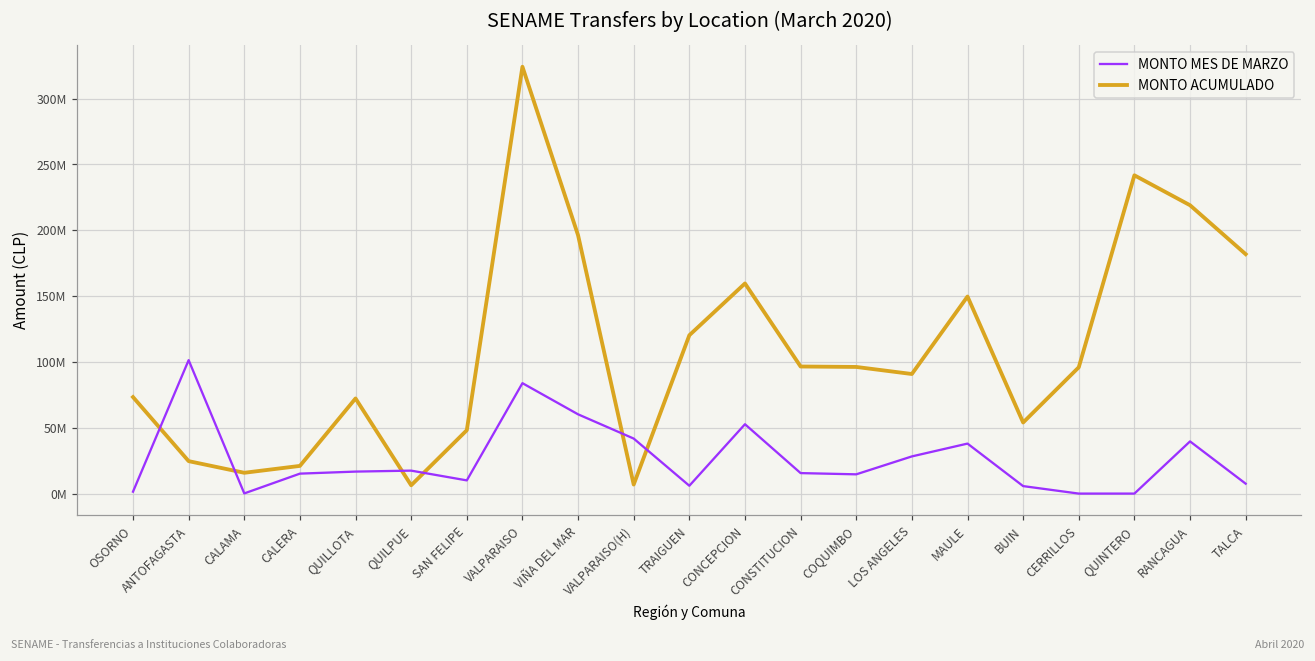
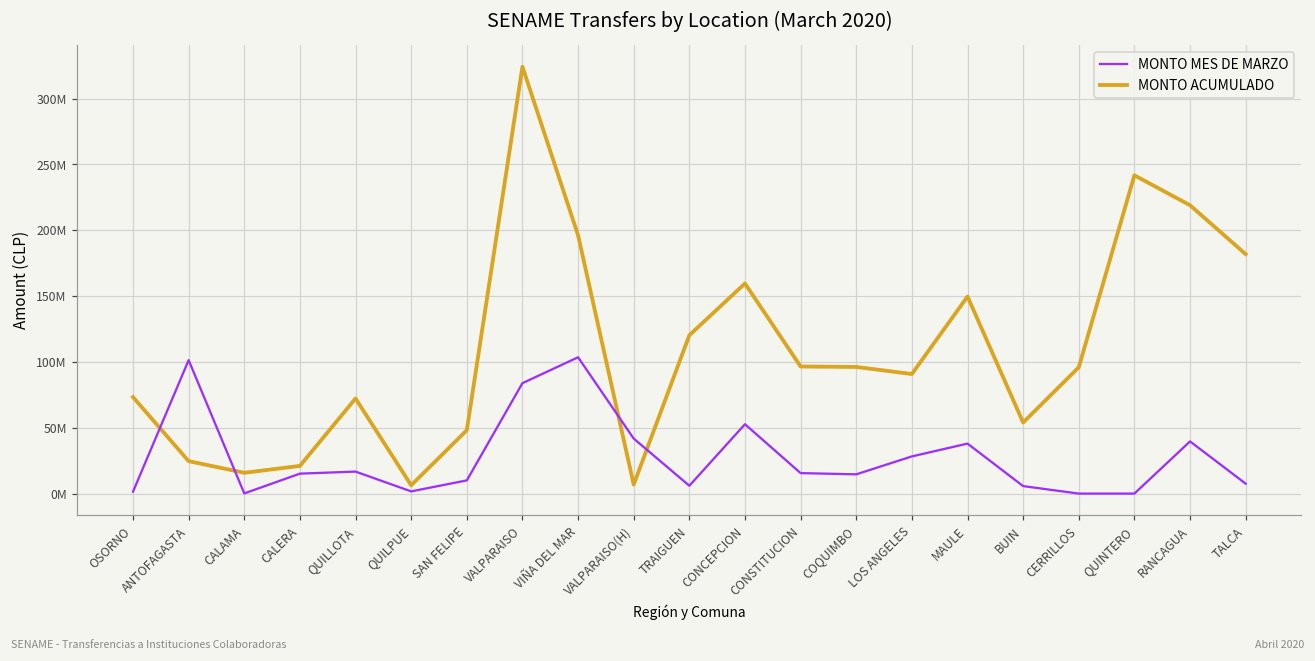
  {
    "MONTO MES DE MARZO": {
      "OSORNO": 1000000,
      "ANTOFAGASTA": 101000000,
      "CALAMA": 0,
      "CALERA": 15000000,
      "QUILLOTA": 17000000,
-     "QUILPUE": 17000000,
+     "QUILPUE": 2000000,
      "SAN FELIPE": 10000000,
      "VALPARAISO": 84000000,
-     "VIÑA DEL MAR": 60000000,
+     "VIÑA DEL MAR": 104000000,
      "VALPARAISO(H)": 42000000,
      "TRAIGUEN": 6000000,
      "CONCEPCION": 53000000,
      "CONSTITUCION": 16000000,
      "COQUIMBO": 15000000,
      "LOS ANGELES": 28000000,
      "MAULE": 38000000,
      "BUIN": 6000000,
      "CERRILLOS": 0,
      "QUINTERO": 0,
      "RANCAGUA": 40000000,
      "TALCA": 8000000
    },
    "MONTO ACUMULADO": {
      "OSORNO": 73000000,
      "ANTOFAGASTA": 25000000,
      "CALAMA": 16000000,
      "CALERA": 21000000,
      "QUILLOTA": 72000000,
      "QUILPUE": 6000000,
      "SAN FELIPE": 48000000,
      "VALPARAISO": 324000000,
      "VIÑA DEL MAR": 196000000,
      "VALPARAISO(H)": 7000000,
      "TRAIGUEN": 120000000,
      "CONCEPCION": 160000000,
      "CONSTITUCION": 97000000,
      "COQUIMBO": 96000000,
      "LOS ANGELES": 91000000,
      "MAULE": 150000000,
      "BUIN": 54000000,
      "CERRILLOS": 96000000,
      "QUINTERO": 242000000,
      "RANCAGUA": 219000000,
      "TALCA": 182000000
    }
  }
